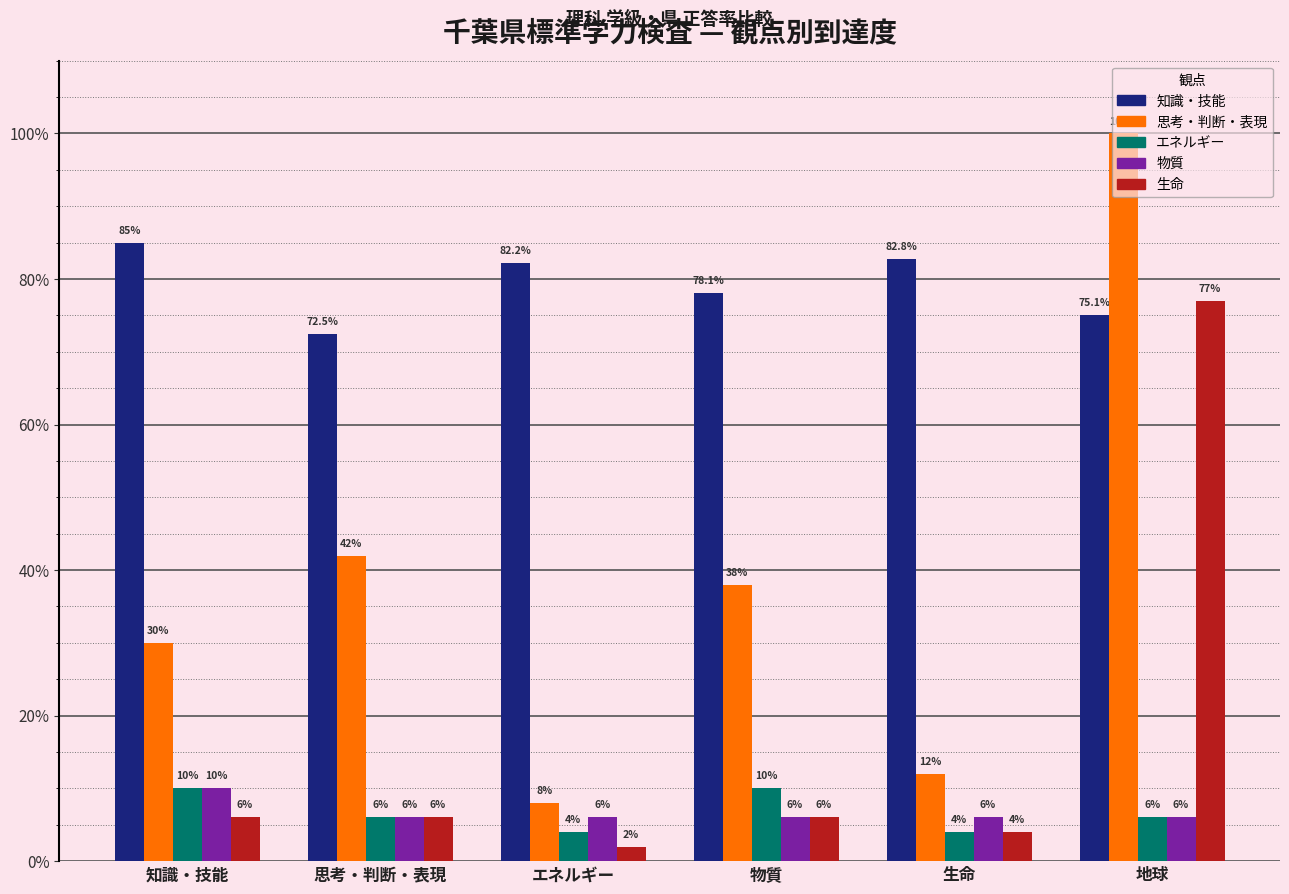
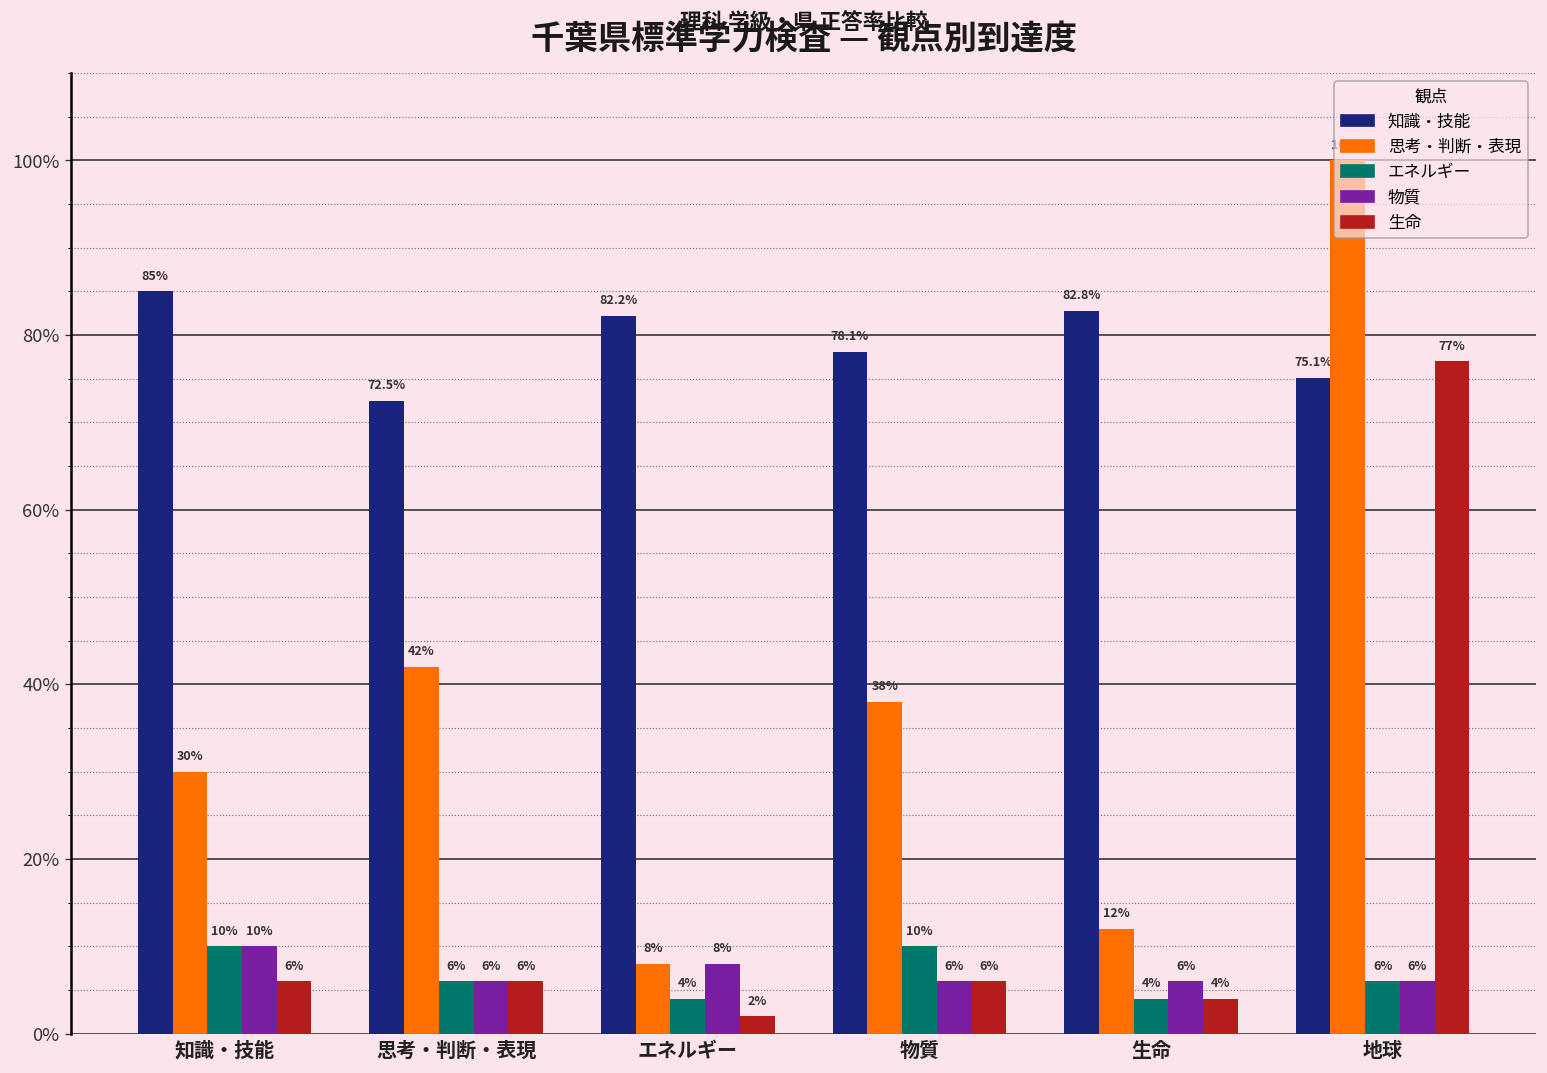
  {
    "知識・技能": {
      "知識・技能": "85%",
      "思考・判断・表現": "72.5%",
      "エネルギー": "82.2%",
      "物質": "78.1%",
      "生命": "82.8%",
      "地球": "75.1%"
    },
    "思考・判断・表現": {
      "知識・技能": "30%",
      "思考・判断・表現": "42%",
      "エネルギー": "8%",
      "物質": "38%",
      "生命": "12%"
    },
    "エネルギー": {
      "知識・技能": "10%",
      "思考・判断・表現": "6%",
      "エネルギー": "4%",
      "物質": "10%",
      "生命": "4%",
      "地球": "6%"
    },
    "物質": {
      "知識・技能": "10%",
      "思考・判断・表現": "6%",
-     "エネルギー": "6%",
+     "エネルギー": "8%",
      "物質": "6%",
      "生命": "6%",
      "地球": "6%"
    },
    "生命": {
      "知識・技能": "6%",
      "思考・判断・表現": "6%",
      "エネルギー": "2%",
      "物質": "6%",
      "生命": "4%",
      "地球": "77%"
    }
  }
